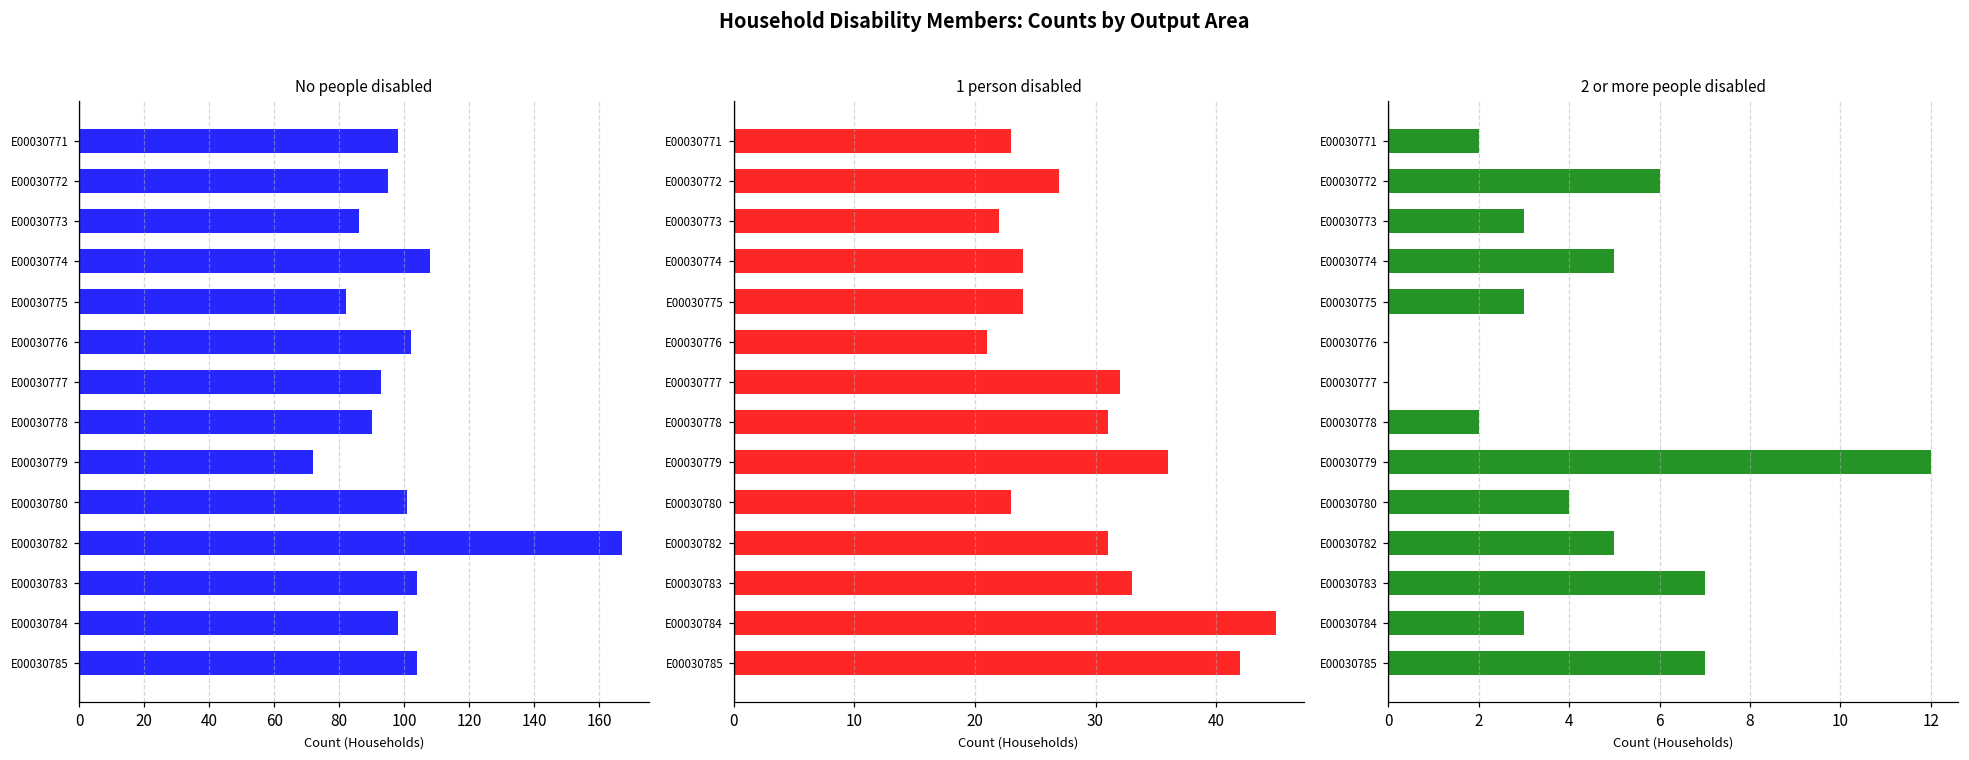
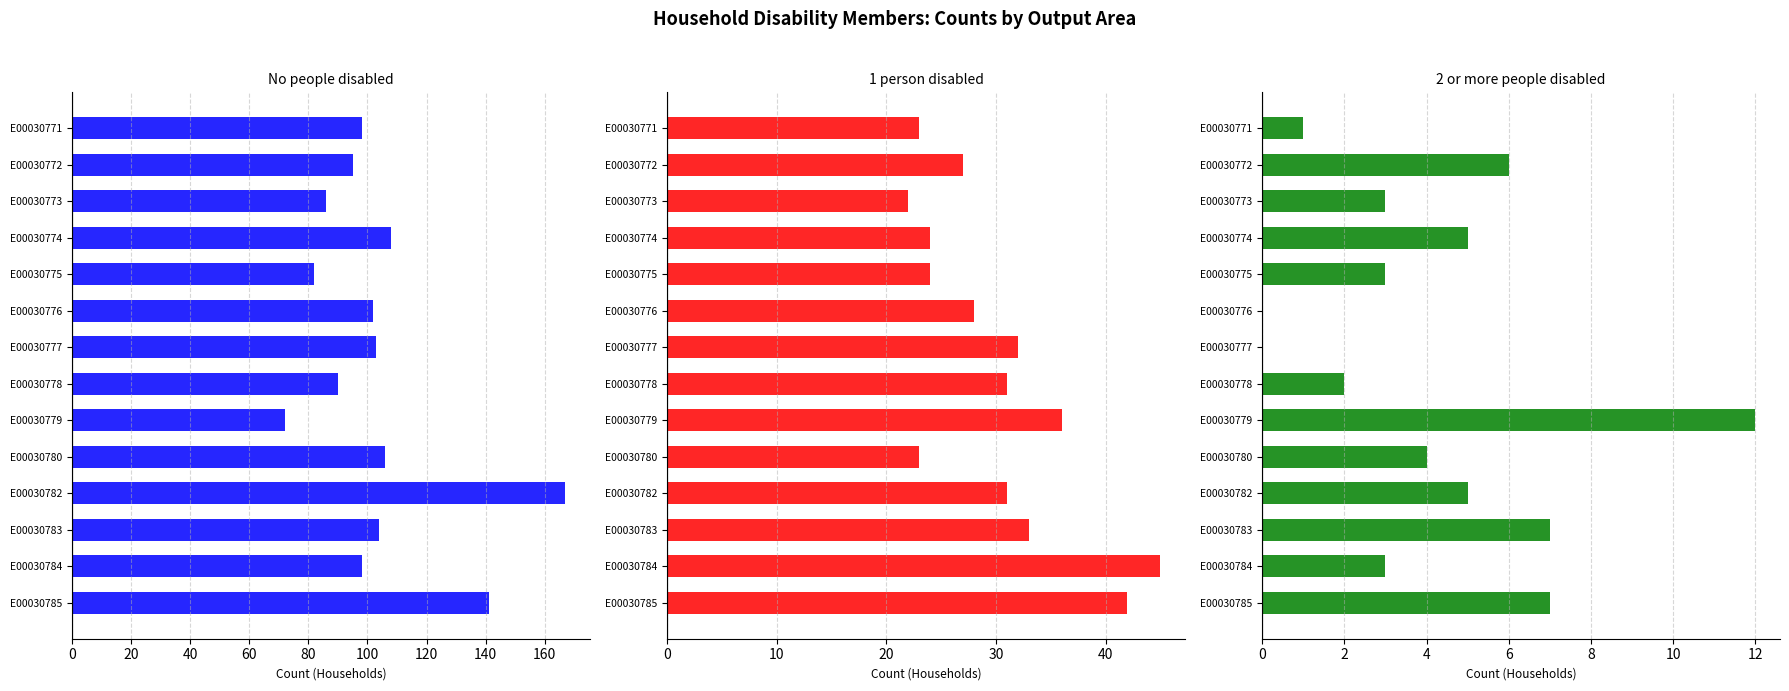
  {
    "No people disabled": {
      "E00030771": 98,
      "E00030772": 95,
      "E00030773": 86,
      "E00030774": 108,
      "E00030775": 82,
      "E00030776": 102,
-     "E00030777": 93,
+     "E00030777": 103,
      "E00030778": 90,
      "E00030779": 72,
-     "E00030780": 101,
+     "E00030780": 106,
      "E00030782": 167,
      "E00030783": 104,
      "E00030784": 98,
-     "E00030785": 104
+     "E00030785": 141
    },
    "1 person disabled": {
      "E00030771": 23,
      "E00030772": 27,
      "E00030773": 22,
      "E00030774": 24,
      "E00030775": 24,
-     "E00030776": 21,
+     "E00030776": 28,
      "E00030777": 32,
      "E00030778": 31,
      "E00030779": 36,
      "E00030780": 23,
      "E00030782": 31,
      "E00030783": 33,
      "E00030784": 45,
      "E00030785": 42
    },
    "2 or more people disabled": {
-     "E00030771": 2,
+     "E00030771": 1,
      "E00030772": 6,
      "E00030773": 3,
      "E00030774": 5,
      "E00030775": 3,
      "E00030776": 0,
      "E00030777": 0,
      "E00030778": 2,
      "E00030779": 12,
      "E00030780": 4,
      "E00030782": 5,
      "E00030783": 7,
      "E00030784": 3,
      "E00030785": 7
    }
  }
